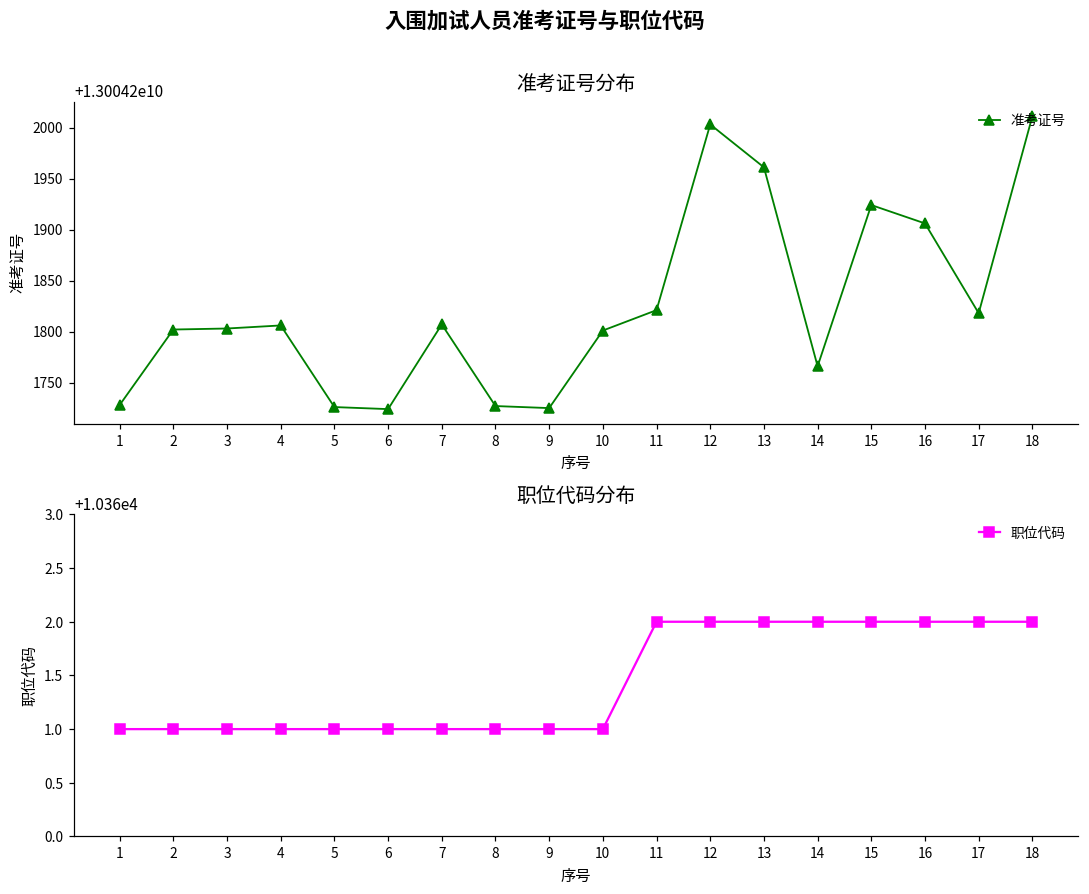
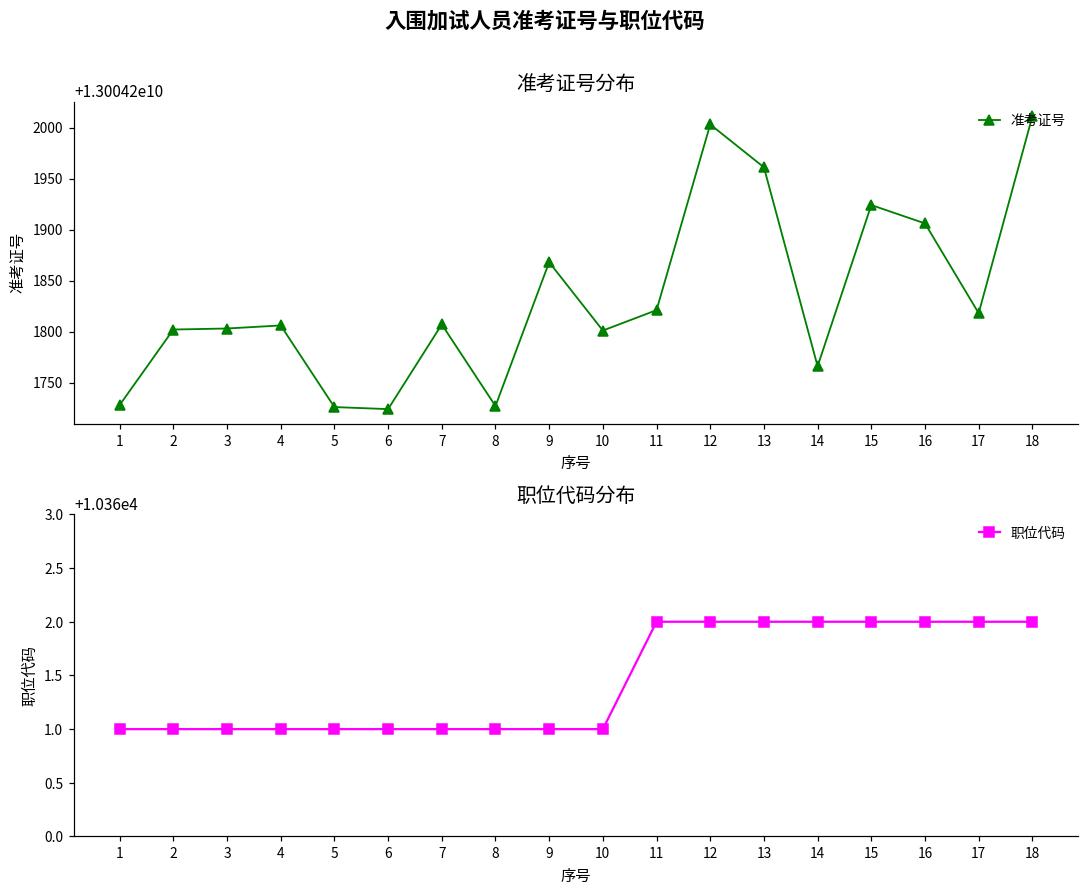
  {
    "准考证号分布": {
      "1": 13004201730,
      "2": 13004201800,
      "3": 13004201800,
      "4": 13004201810,
      "5": 13004201730,
      "6": 13004201720,
      "7": 13004201810,
      "8": 13004201730,
-     "9": 13004201730,
+     "9": 13004201870,
      "10": 13004201800,
      "11": 13004201820,
      "12": 13004202000,
      "13": 13004201960,
      "14": 13004201770,
      "15": 13004201920,
      "16": 13004201910,
      "17": 13004201820,
      "18": 13004202010
    },
    "职位代码分布": {
      "1": 10361.0,
      "2": 10361.0,
      "3": 10361.0,
      "4": 10361.0,
      "5": 10361.0,
      "6": 10361.0,
      "7": 10361.0,
      "8": 10361.0,
      "9": 10361.0,
      "10": 10361.0,
      "11": 10362.0,
      "12": 10362.0,
      "13": 10362.0,
      "14": 10362.0,
      "15": 10362.0,
      "16": 10362.0,
      "17": 10362.0,
      "18": 10362.0
    }
  }
